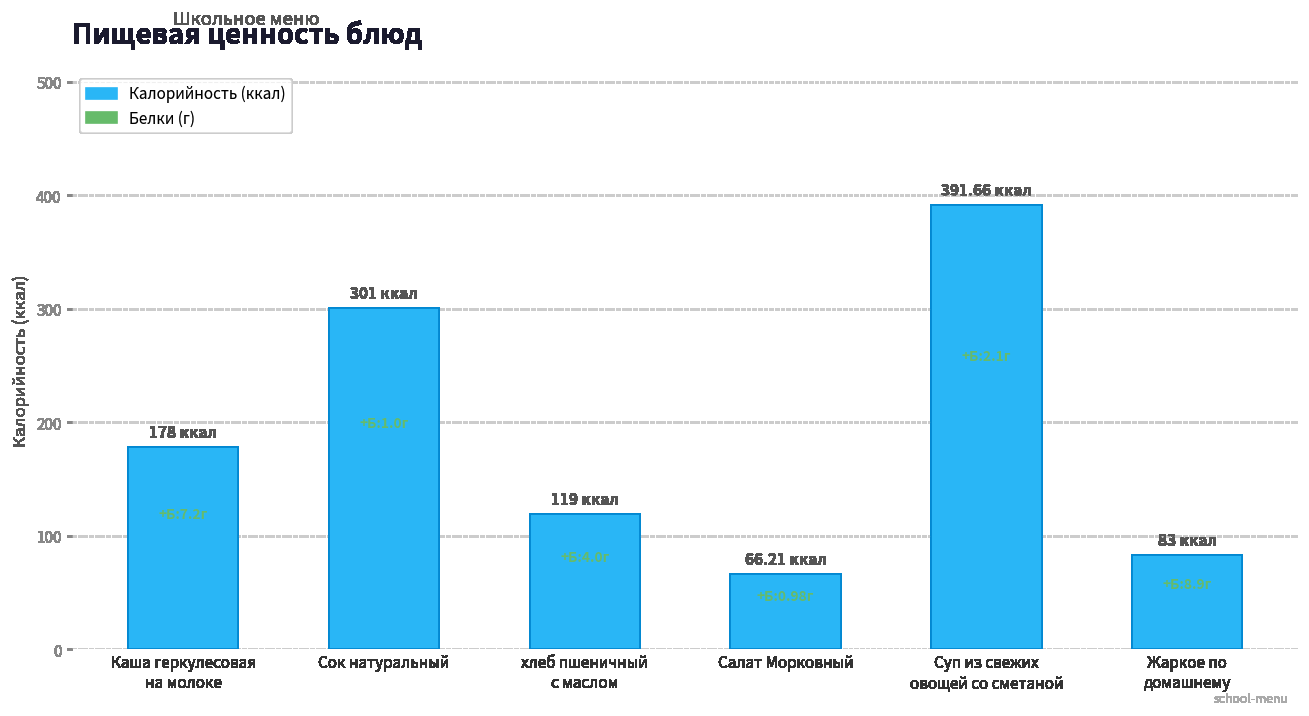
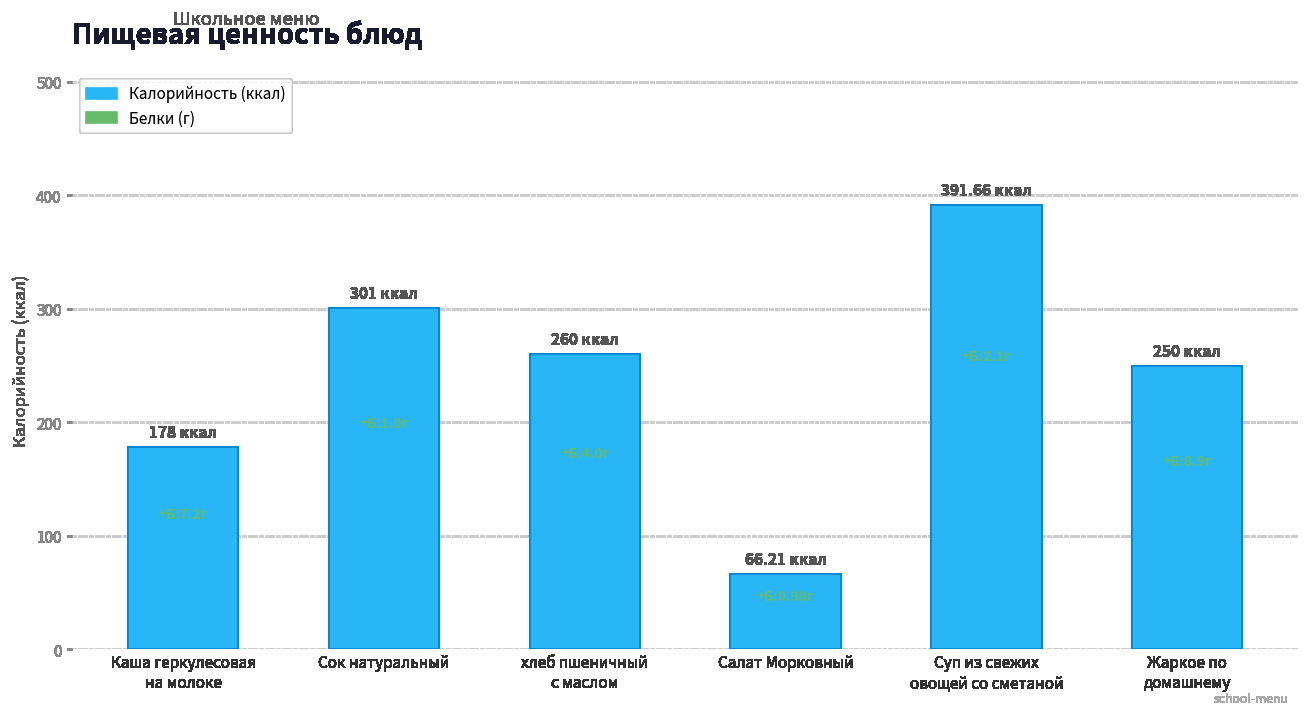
  {
    "Каша геркулесовая на молоке": 178,
    "Сок натуральный": 301,
-   "хлеб пшеничный с маслом": 119,
+   "хлеб пшеничный с маслом": 260,
    "Салат Морковный": 66.21,
    "Суп из свежих овощей со сметаной": 391.66,
-   "Жаркое по домашнему": 83
+   "Жаркое по домашнему": 250
  }
